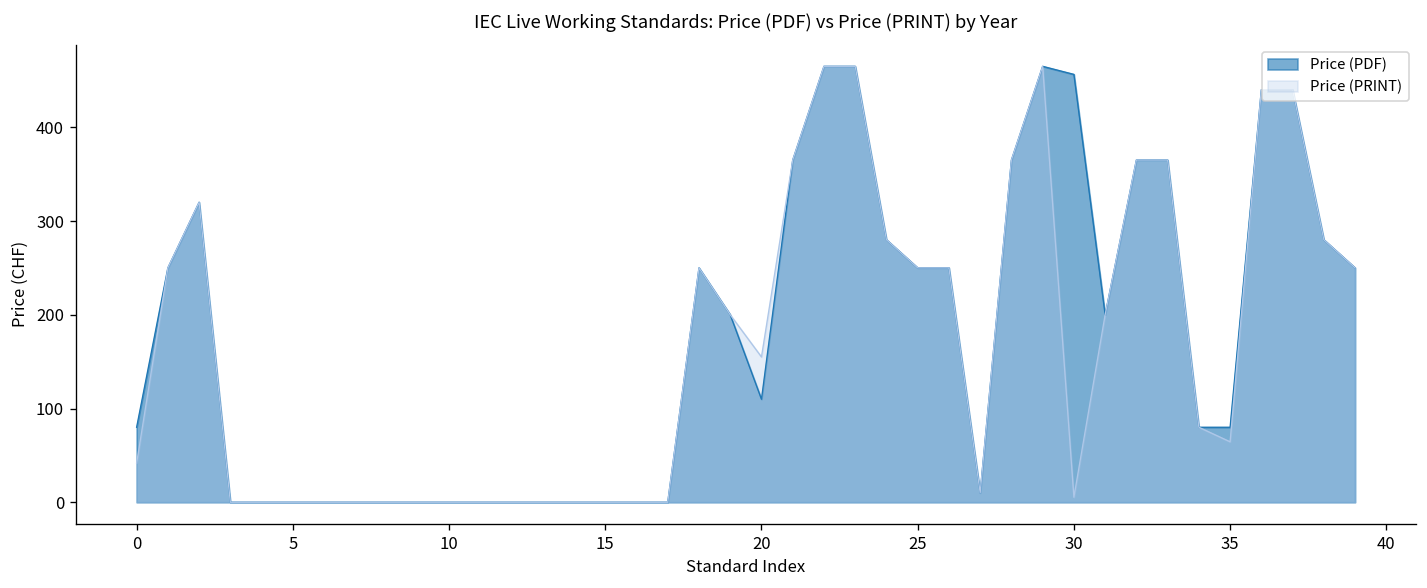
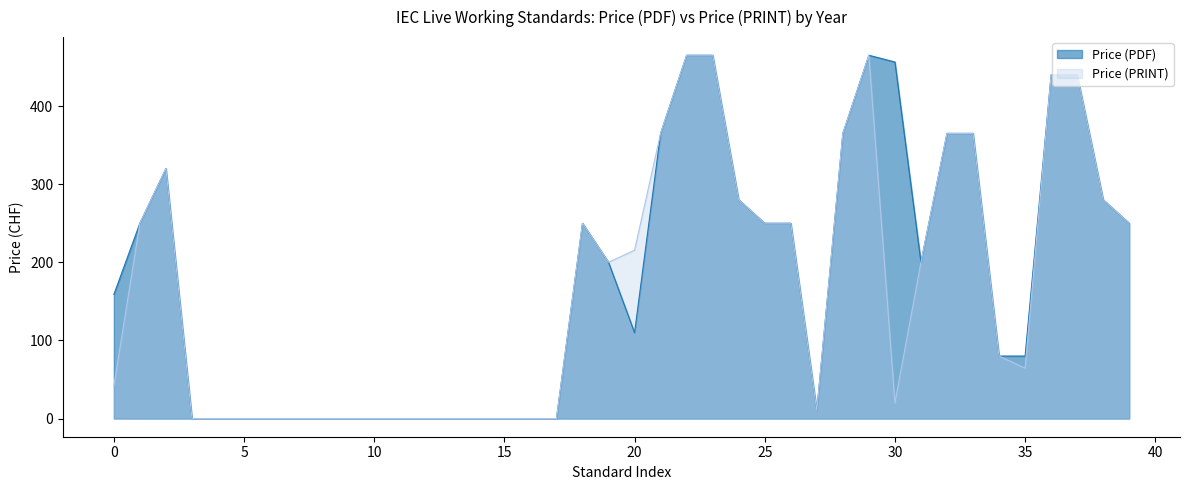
  {
    "Price (PDF)": {
-     "0": 80,
+     "0": 160,
      "20": 110,
      "30": 460,
      "35": 80
    },
    "Price (PRINT)": {
      "0": 40,
-     "20": 160,
-     "30": 10,
+     "20": 220,
+     "30": 20,
      "35": 60
    }
  }
